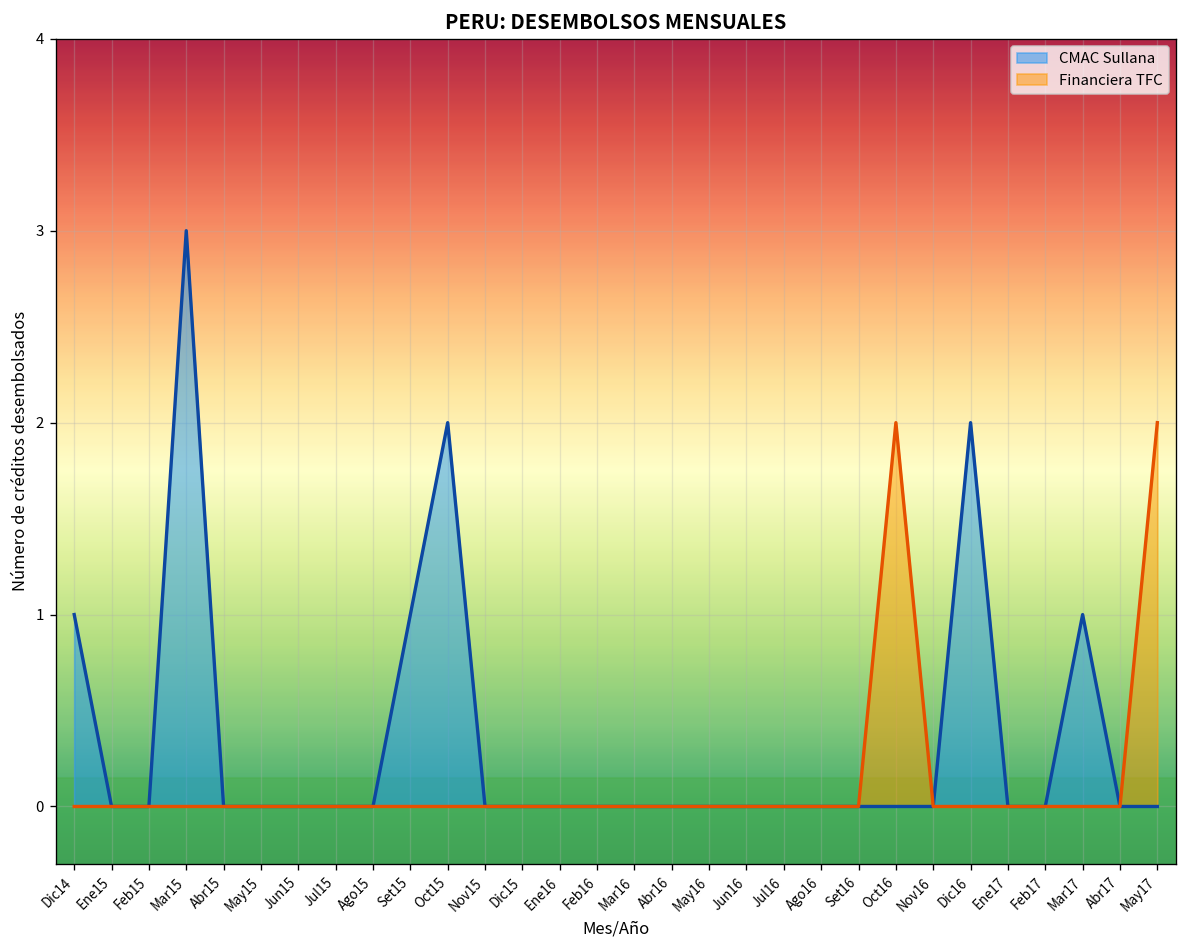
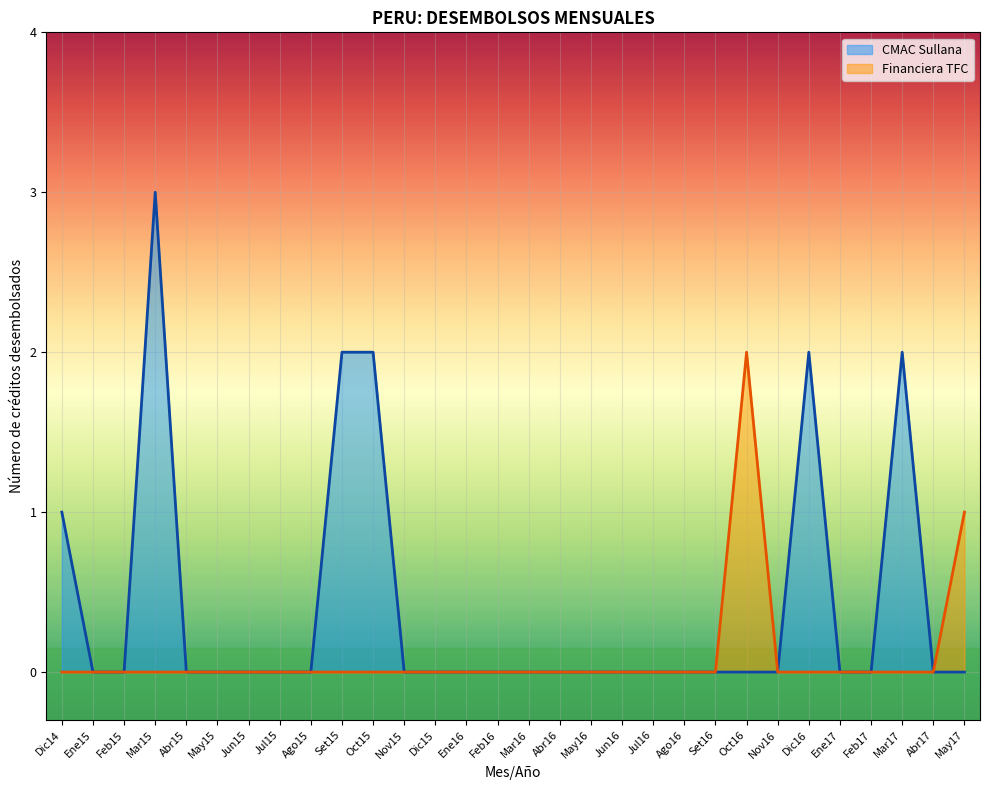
  {
    "CMAC Sullana": {
      "Dic14": 1,
      "Mar15": 3,
-     "Set15": 1,
+     "Set15": 2,
      "Oct15": 2,
      "Dic16": 2,
-     "Mar17": 1
+     "Mar17": 2
    },
    "Financiera TFC": {
      "Oct16": 2,
-     "May17": 2
+     "May17": 1
    }
  }
